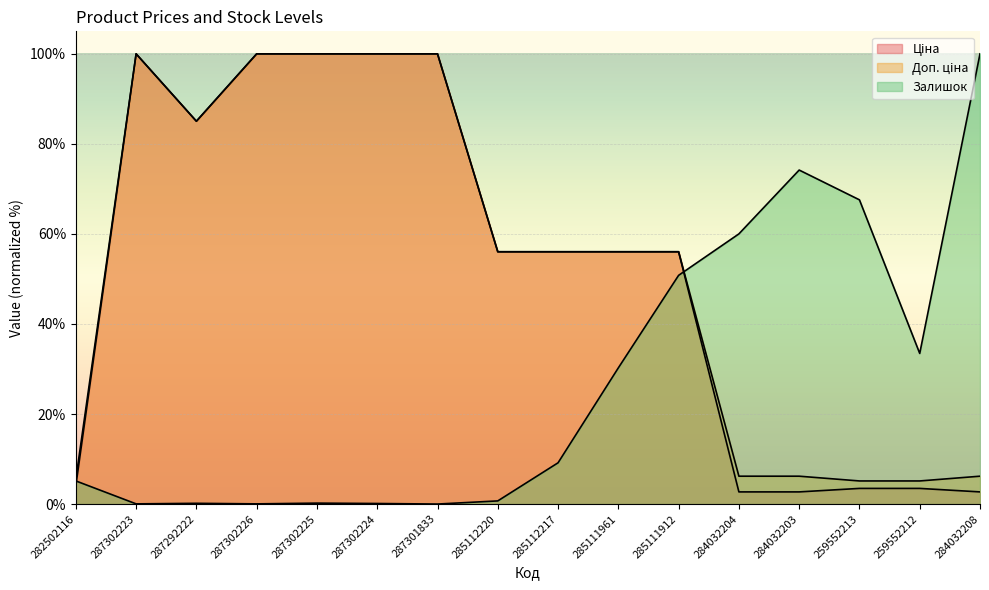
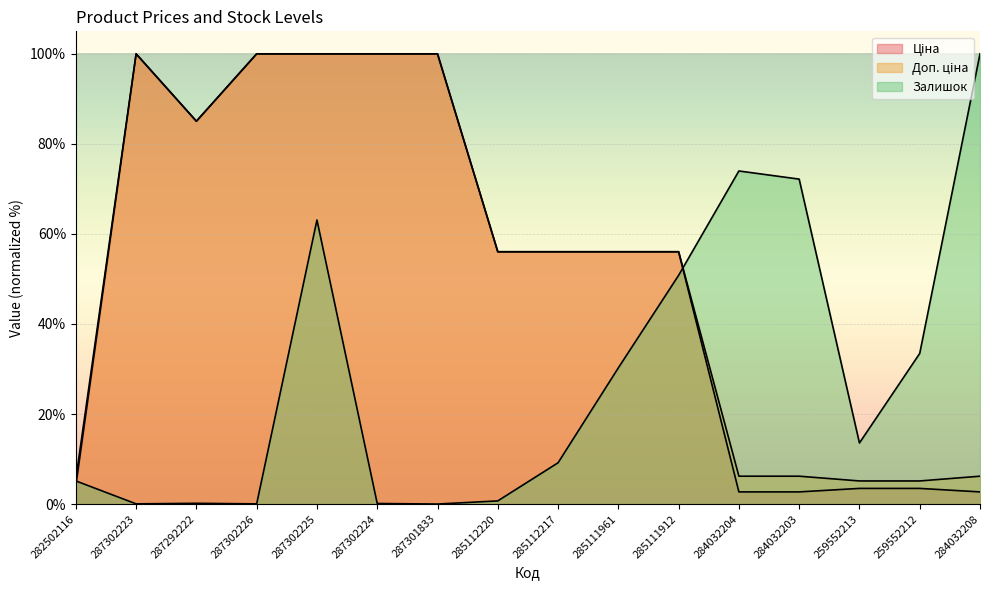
  {
    "Залишок": {
      "287302223": "0%",
      "287292222": "0%",
      "287302226": "0%",
-     "287302225": "0%",
+     "287302225": "63%",
      "287302224": "0%",
      "287301833": "0%",
      "285112220": "1%",
      "285112217": "9%",
      "285111961": "30%",
      "285111912": "51%",
-     "284032204": "60%",
-     "284032203": "74%",
-     "259552213": "68%",
+     "284032204": "74%",
+     "284032203": "72%",
+     "259552213": "14%",
      "259552212": "33%",
      "284032208": "100%"
    }
  }
